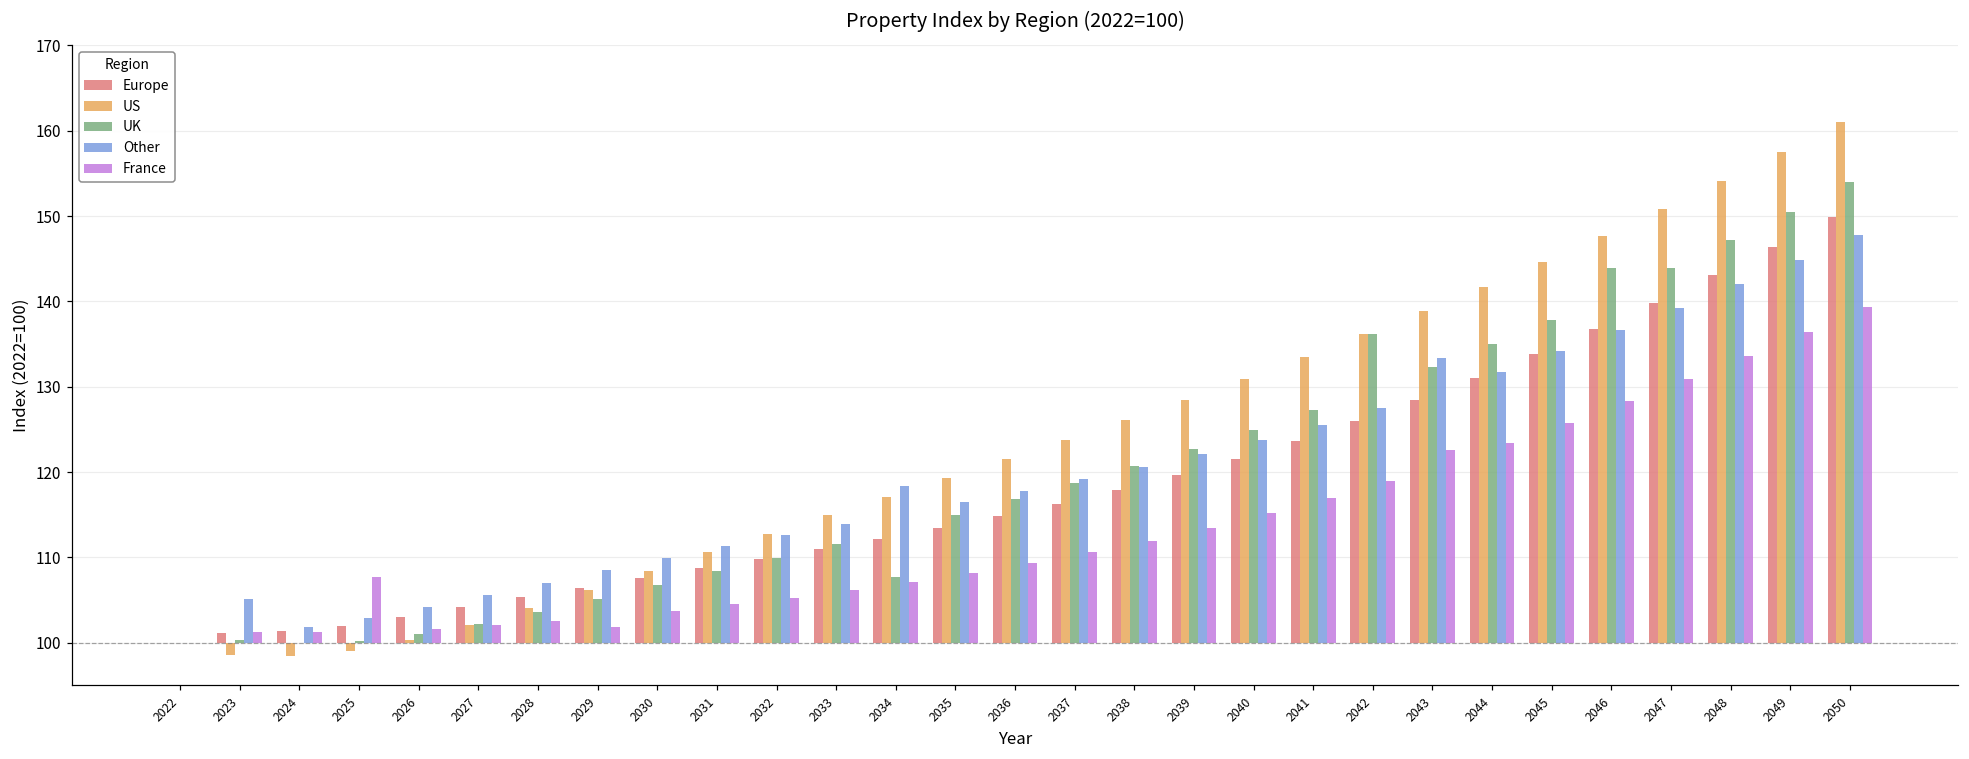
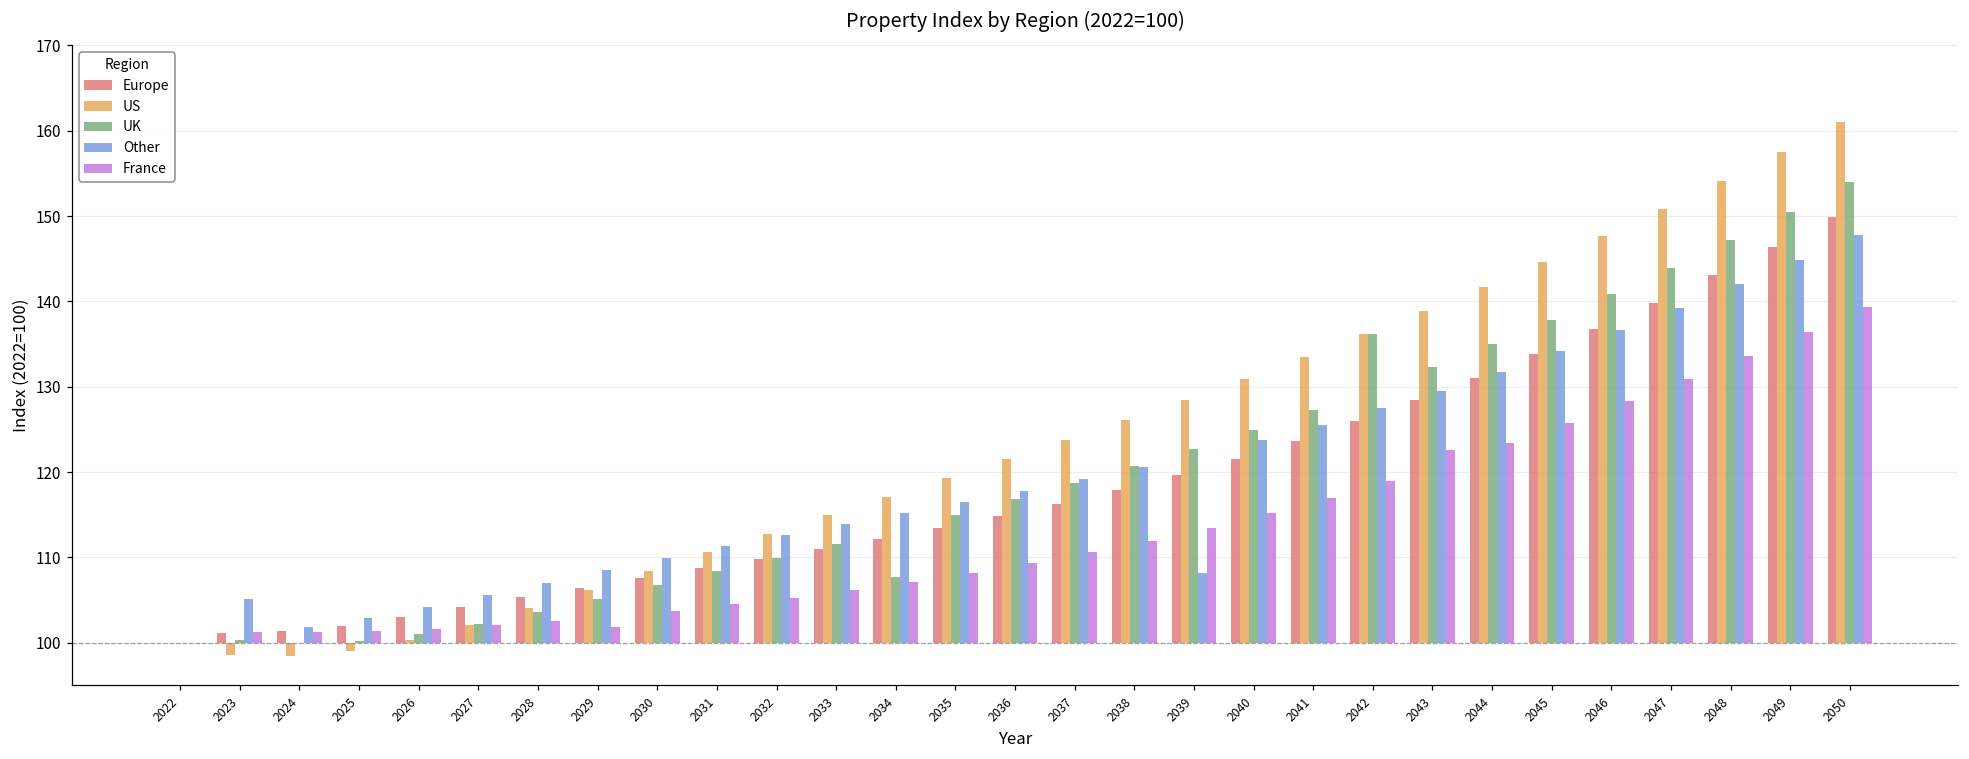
  {
    "UK": {
      "2023": 100,
      "2026": 101,
      "2027": 102,
      "2028": 104,
      "2029": 105,
      "2030": 107,
      "2031": 108,
      "2032": 110,
      "2033": 112,
      "2034": 108,
      "2035": 115,
      "2036": 117,
      "2037": 119,
      "2038": 121,
      "2039": 123,
      "2040": 125,
      "2041": 127,
      "2042": 136,
      "2043": 132,
      "2044": 135,
      "2045": 138,
-     "2046": 144,
+     "2046": 141,
      "2047": 144,
      "2048": 147,
      "2049": 151,
      "2050": 154
    },
    "Other": {
      "2023": 105,
      "2024": 102,
      "2025": 103,
      "2026": 104,
      "2027": 106,
      "2028": 107,
      "2029": 108,
      "2030": 110,
      "2031": 111,
      "2032": 113,
      "2033": 114,
-     "2034": 118,
+     "2034": 115,
      "2035": 117,
      "2036": 118,
      "2037": 119,
      "2038": 121,
-     "2039": 122,
+     "2039": 108,
      "2040": 124,
      "2041": 126,
      "2042": 127,
-     "2043": 133,
+     "2043": 130,
      "2044": 132,
      "2045": 134,
      "2046": 137,
      "2047": 139,
      "2048": 142,
      "2049": 145,
      "2050": 148
    },
    "France": {
      "2023": 101,
      "2024": 101,
-     "2025": 108,
+     "2025": 101,
      "2026": 102,
      "2027": 102,
      "2028": 103,
      "2029": 102,
      "2030": 104,
      "2031": 104,
      "2032": 105,
      "2033": 106,
      "2034": 107,
      "2035": 108,
      "2036": 109,
      "2037": 111,
      "2038": 112,
      "2039": 113,
      "2040": 115,
      "2041": 117,
      "2042": 119,
      "2043": 123,
      "2044": 123,
      "2045": 126,
      "2046": 128,
      "2047": 131,
      "2048": 134,
      "2049": 136,
      "2050": 139
    }
  }
